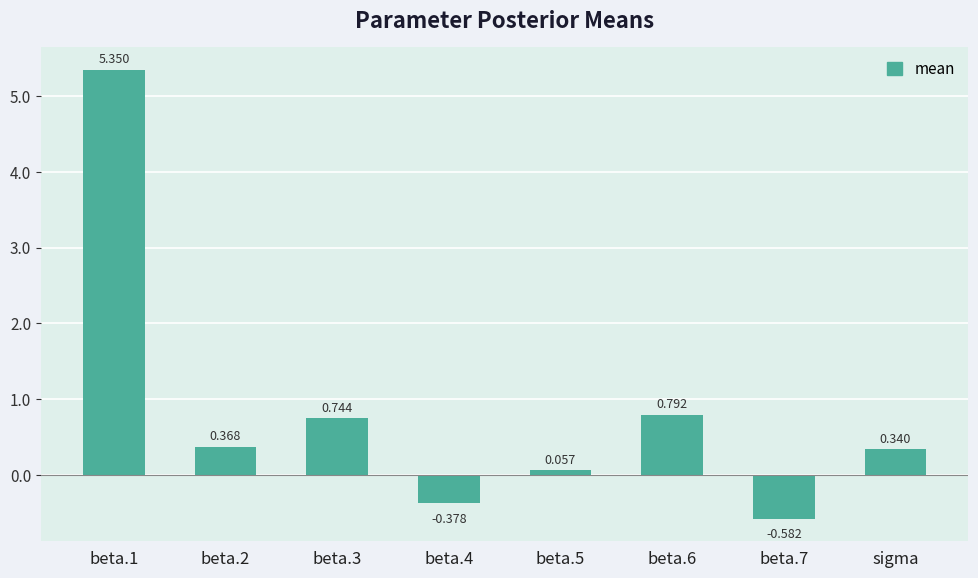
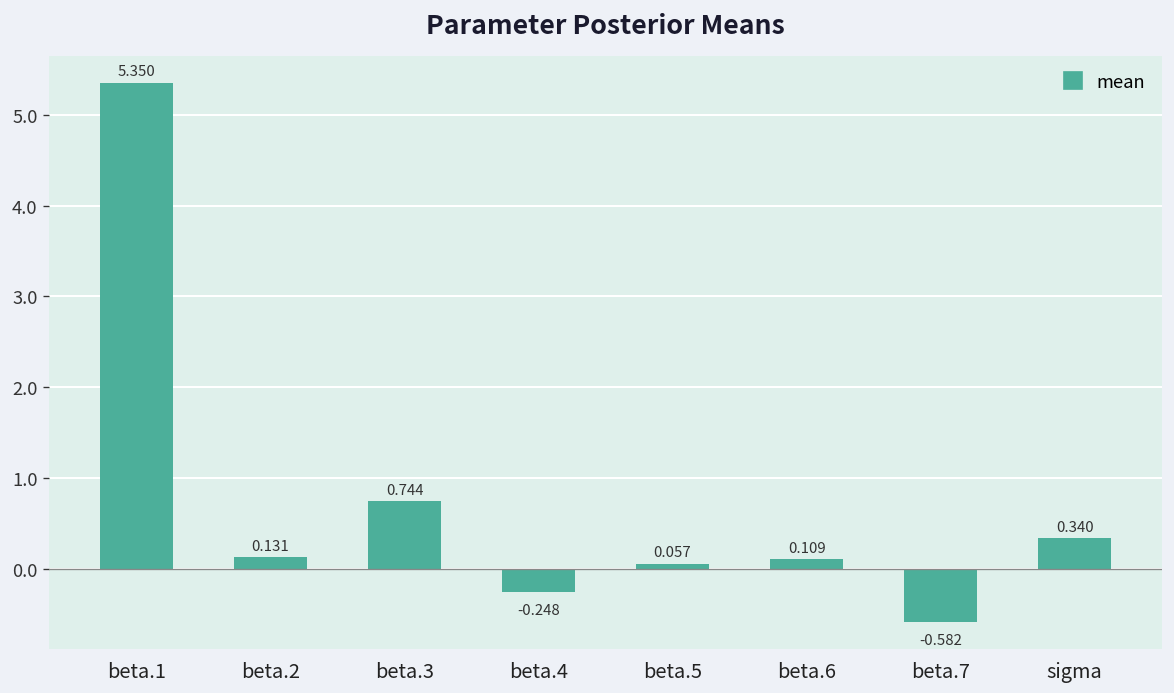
  {
    "beta.1": 5.350,
-   "beta.2": 0.368,
+   "beta.2": 0.131,
    "beta.3": 0.744,
-   "beta.4": -0.378,
+   "beta.4": -0.248,
    "beta.5": 0.057,
-   "beta.6": 0.792,
+   "beta.6": 0.109,
    "beta.7": -0.582,
    "sigma": 0.340
  }
